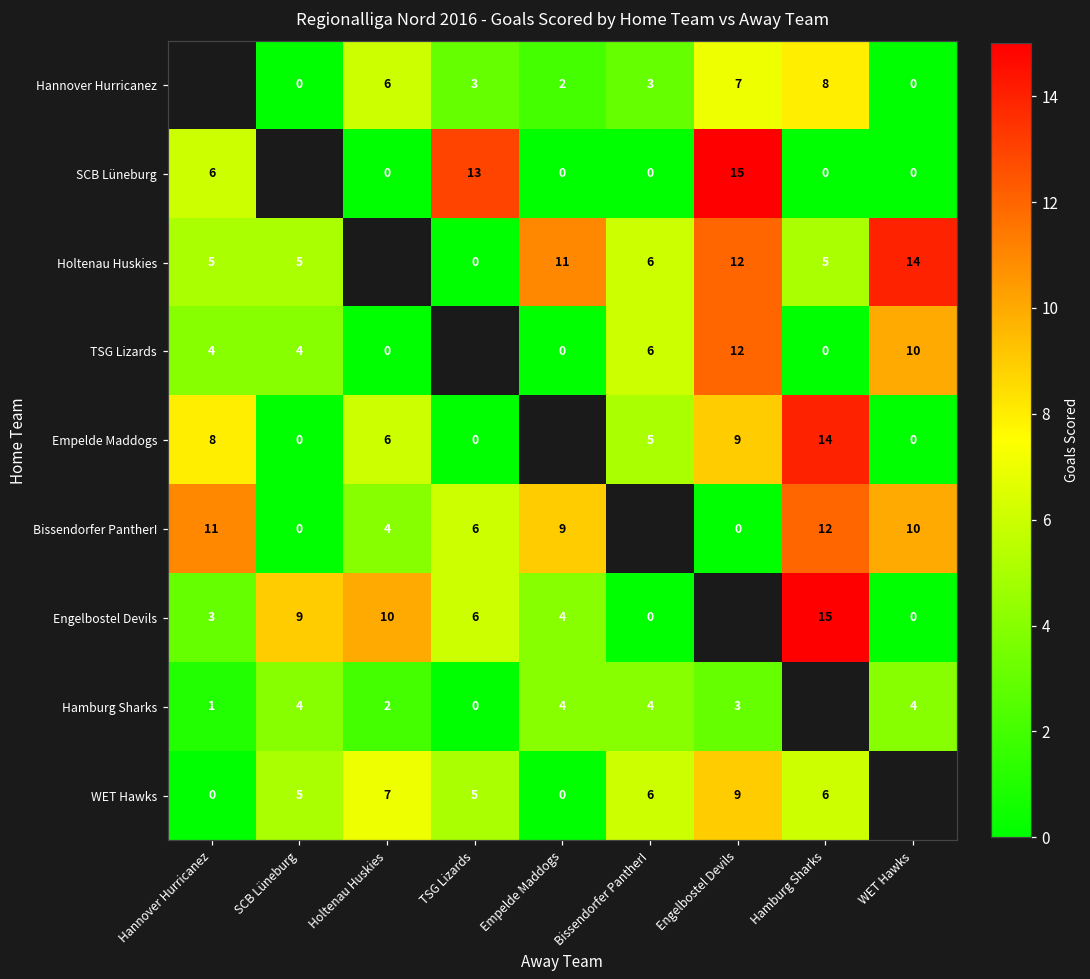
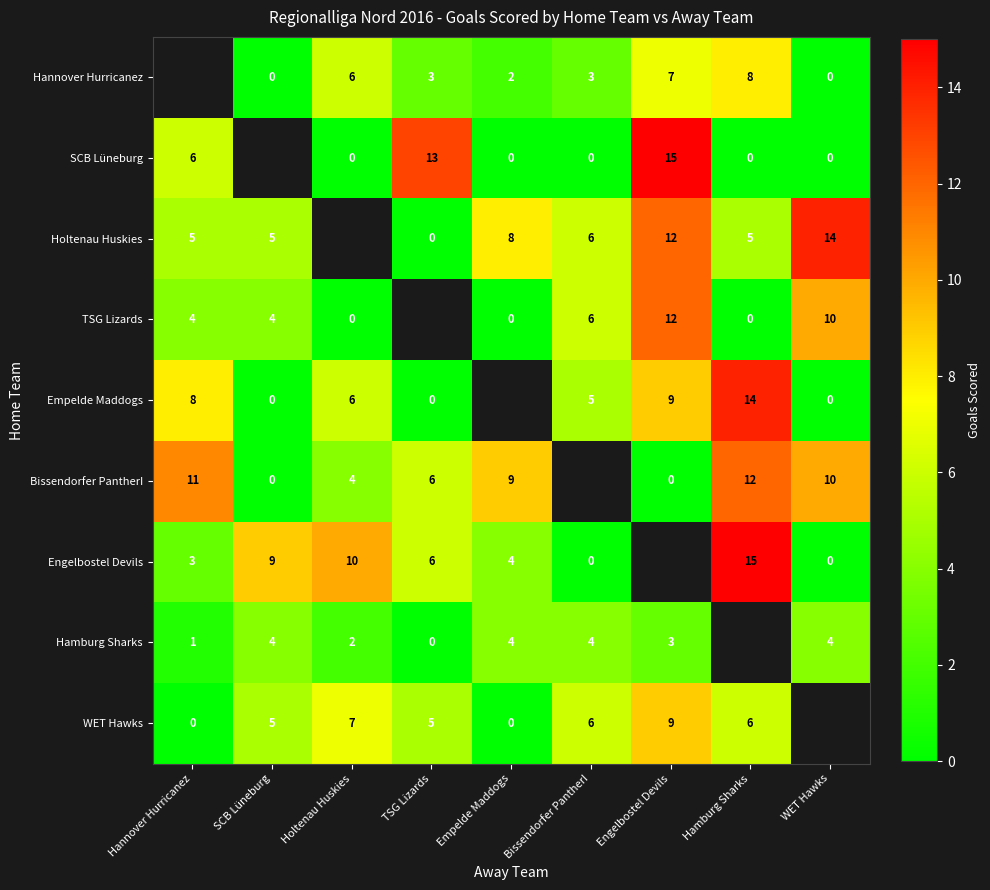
  {
    "Hannover Hurricanez": {
      "SCB Lüneburg": 0,
      "Holtenau Huskies": 6,
      "TSG Lizards": 3,
      "Empelde Maddogs": 2,
      "Bissendorfer PantherI": 3,
      "Engelbostel Devils": 7,
      "Hamburg Sharks": 8,
      "WET Hawks": 0
    },
    "SCB Lüneburg": {
      "Hannover Hurricanez": 6,
      "Holtenau Huskies": 0,
      "TSG Lizards": 13,
      "Empelde Maddogs": 0,
      "Bissendorfer PantherI": 0,
      "Engelbostel Devils": 15,
      "Hamburg Sharks": 0,
      "WET Hawks": 0
    },
    "Holtenau Huskies": {
      "Hannover Hurricanez": 5,
      "SCB Lüneburg": 5,
      "TSG Lizards": 0,
-     "Empelde Maddogs": 11,
+     "Empelde Maddogs": 8,
      "Bissendorfer PantherI": 6,
      "Engelbostel Devils": 12,
      "Hamburg Sharks": 5,
      "WET Hawks": 14
    },
    "TSG Lizards": {
      "Hannover Hurricanez": 4,
      "SCB Lüneburg": 4,
      "Holtenau Huskies": 0,
      "Empelde Maddogs": 0,
      "Bissendorfer PantherI": 6,
      "Engelbostel Devils": 12,
      "Hamburg Sharks": 0,
      "WET Hawks": 10
    },
    "Empelde Maddogs": {
      "Hannover Hurricanez": 8,
      "SCB Lüneburg": 0,
      "Holtenau Huskies": 6,
      "TSG Lizards": 0,
      "Bissendorfer PantherI": 5,
      "Engelbostel Devils": 9,
      "Hamburg Sharks": 14,
      "WET Hawks": 0
    },
    "Bissendorfer PantherI": {
      "Hannover Hurricanez": 11,
      "SCB Lüneburg": 0,
      "Holtenau Huskies": 4,
      "TSG Lizards": 6,
      "Empelde Maddogs": 9,
      "Engelbostel Devils": 0,
      "Hamburg Sharks": 12,
      "WET Hawks": 10
    },
    "Engelbostel Devils": {
      "Hannover Hurricanez": 3,
      "SCB Lüneburg": 9,
      "Holtenau Huskies": 10,
      "TSG Lizards": 6,
      "Empelde Maddogs": 4,
      "Bissendorfer PantherI": 0,
      "Hamburg Sharks": 15,
      "WET Hawks": 0
    },
    "Hamburg Sharks": {
      "Hannover Hurricanez": 1,
      "SCB Lüneburg": 4,
      "Holtenau Huskies": 2,
      "TSG Lizards": 0,
      "Empelde Maddogs": 4,
      "Bissendorfer PantherI": 4,
      "Engelbostel Devils": 3,
      "WET Hawks": 4
    },
    "WET Hawks": {
      "Hannover Hurricanez": 0,
      "SCB Lüneburg": 5,
      "Holtenau Huskies": 7,
      "TSG Lizards": 5,
      "Empelde Maddogs": 0,
      "Bissendorfer PantherI": 6,
      "Engelbostel Devils": 9,
      "Hamburg Sharks": 6
    }
  }
